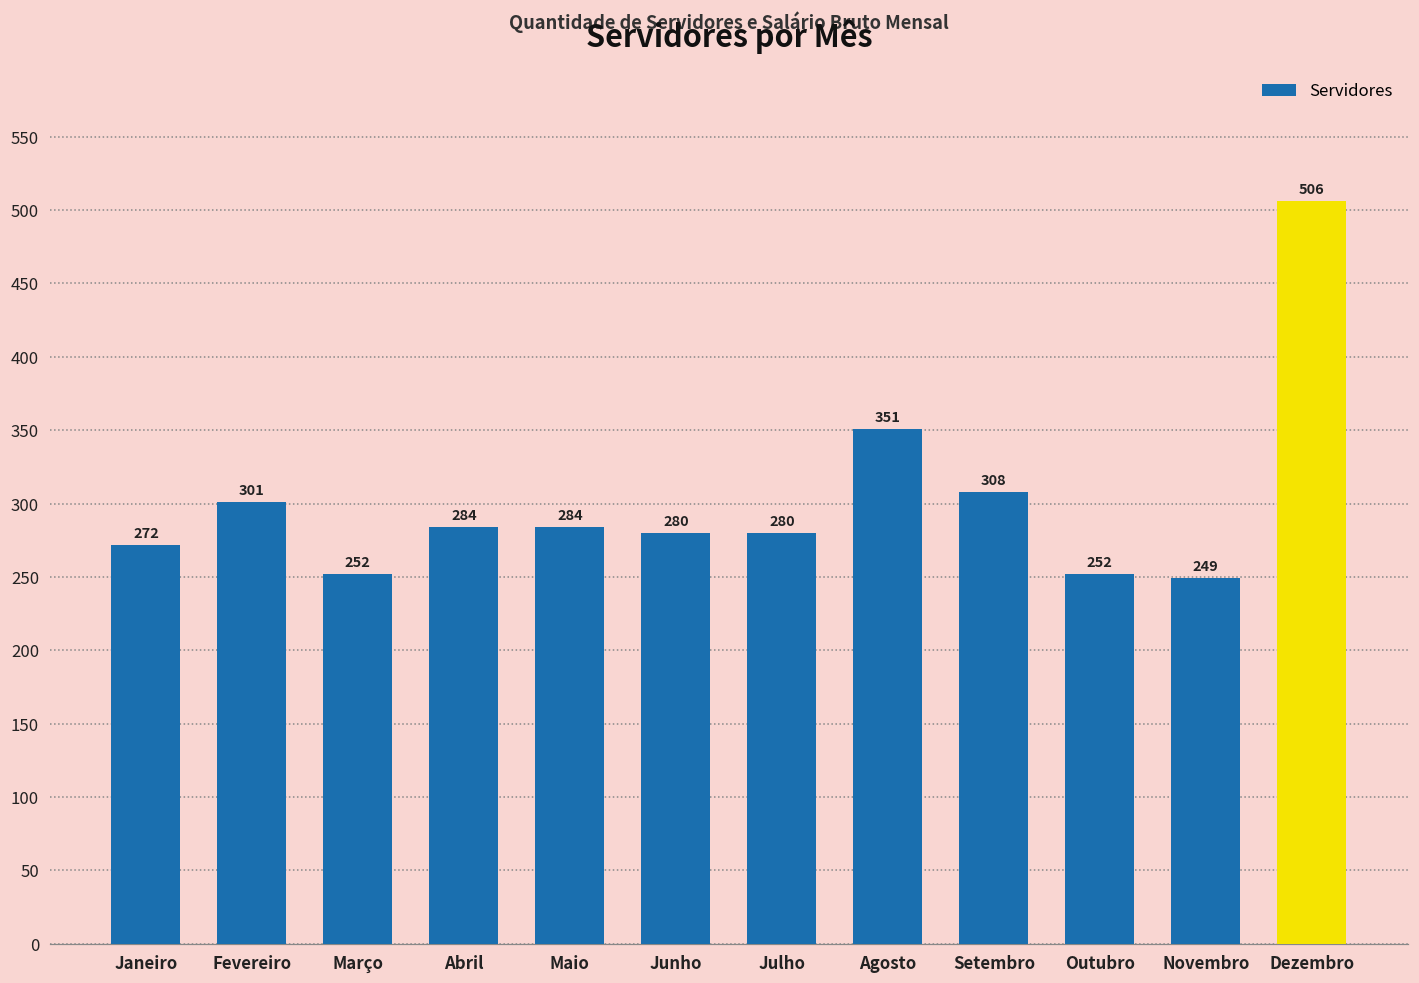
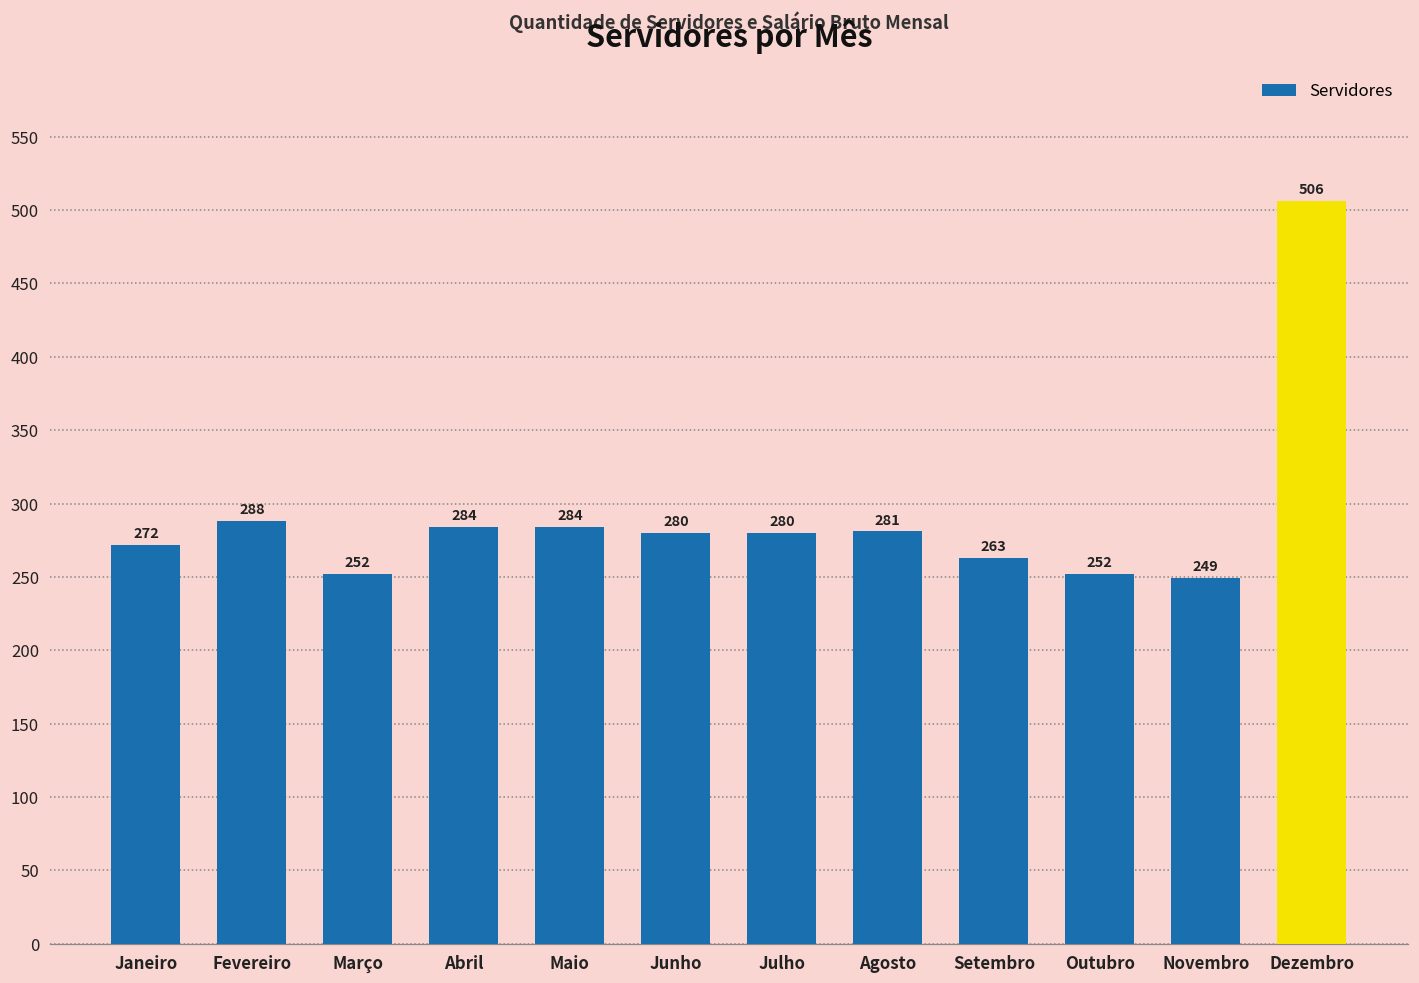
  {
    "Janeiro": 272,
-   "Fevereiro": 301,
+   "Fevereiro": 288,
    "Março": 252,
    "Abril": 284,
    "Maio": 284,
    "Junho": 280,
    "Julho": 280,
-   "Agosto": 351,
-   "Setembro": 308,
+   "Agosto": 281,
+   "Setembro": 263,
    "Outubro": 252,
    "Novembro": 249,
    "Dezembro": 506
  }
